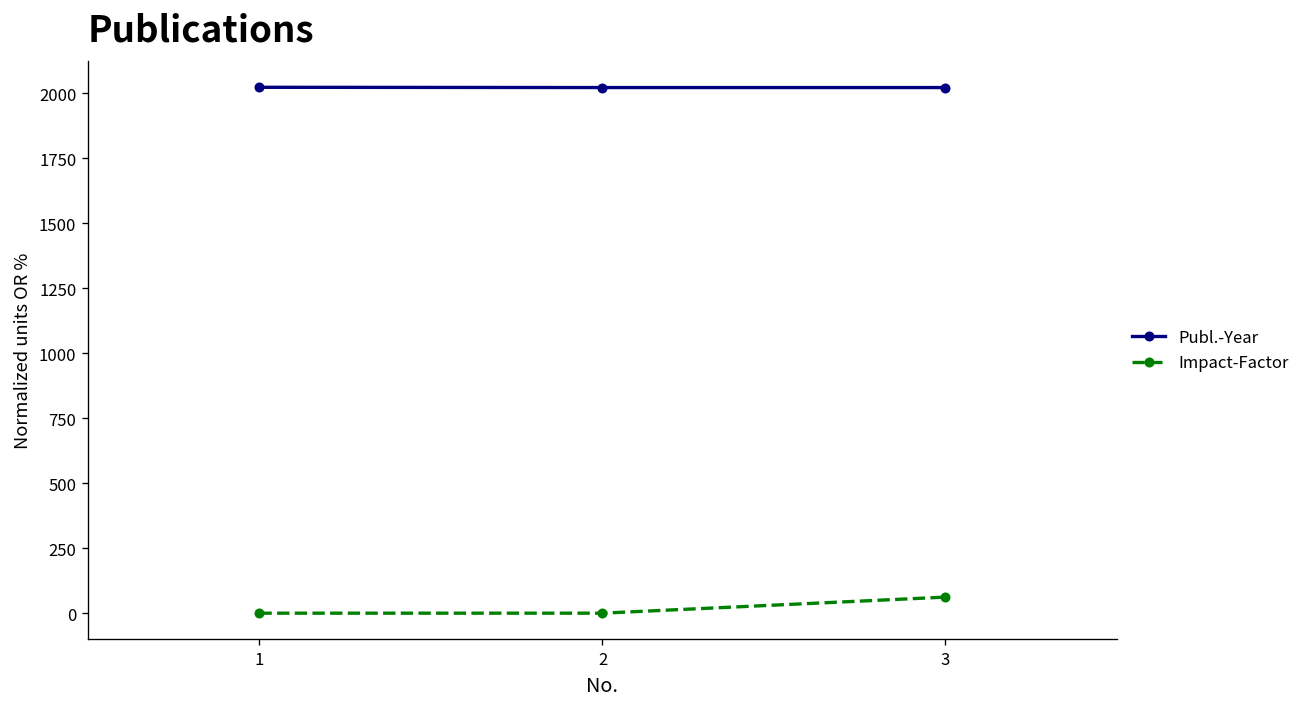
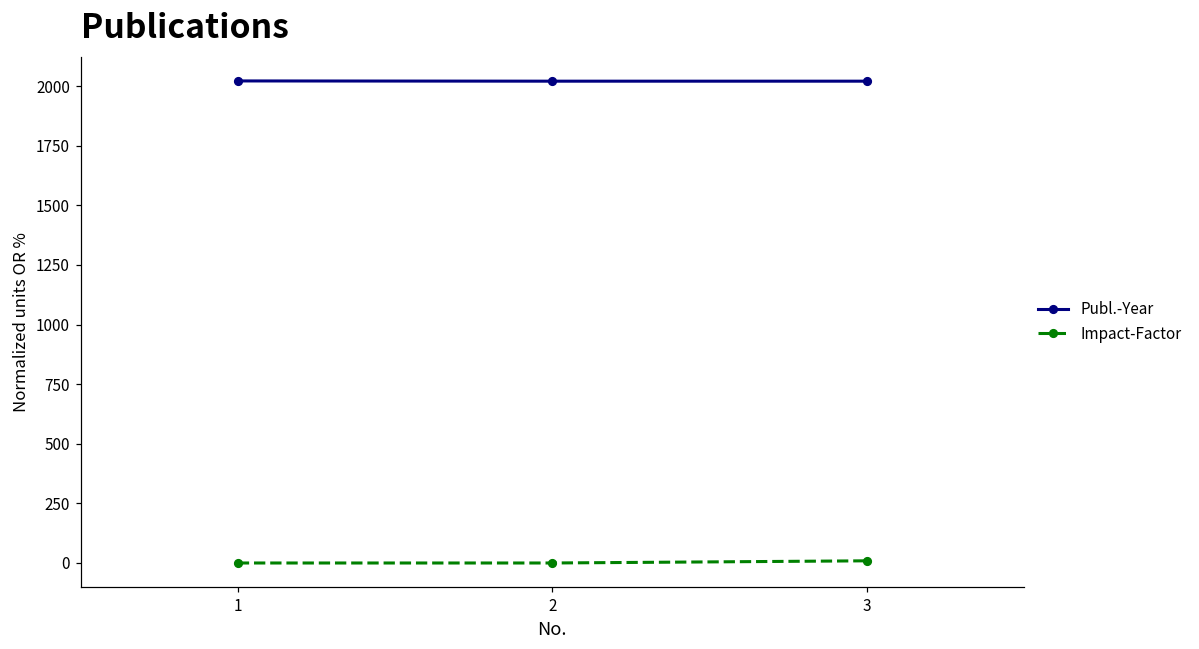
  {
    "Publ.-Year": {
      "1": 2020,
      "2": 2020,
      "3": 2020
    },
    "Impact-Factor": {
      "1": 0,
      "2": 0,
-     "3": 60
+     "3": 10
    }
  }
